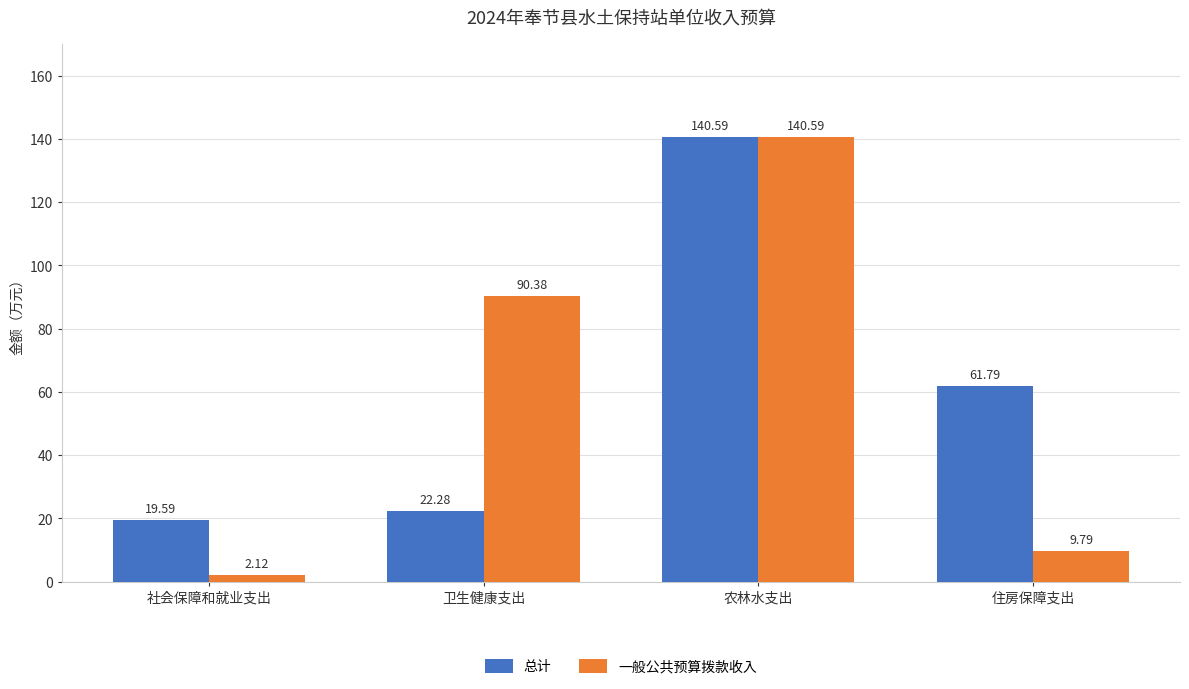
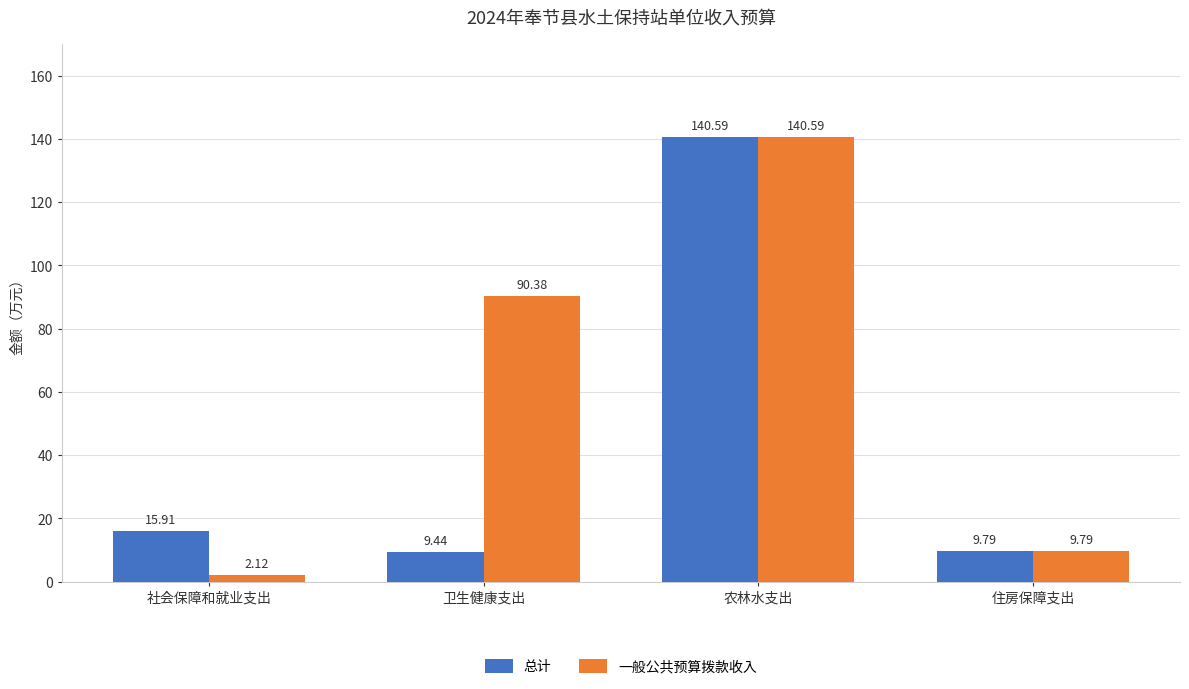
  {
    "总计": {
-     "社会保障和就业支出": 19.59,
-     "卫生健康支出": 22.28,
+     "社会保障和就业支出": 15.91,
+     "卫生健康支出": 9.44,
      "农林水支出": 140.59,
-     "住房保障支出": 61.79
+     "住房保障支出": 9.79
    },
    "一般公共预算拨款收入": {
      "社会保障和就业支出": 2.12,
      "卫生健康支出": 90.38,
      "农林水支出": 140.59,
      "住房保障支出": 9.79
    }
  }
